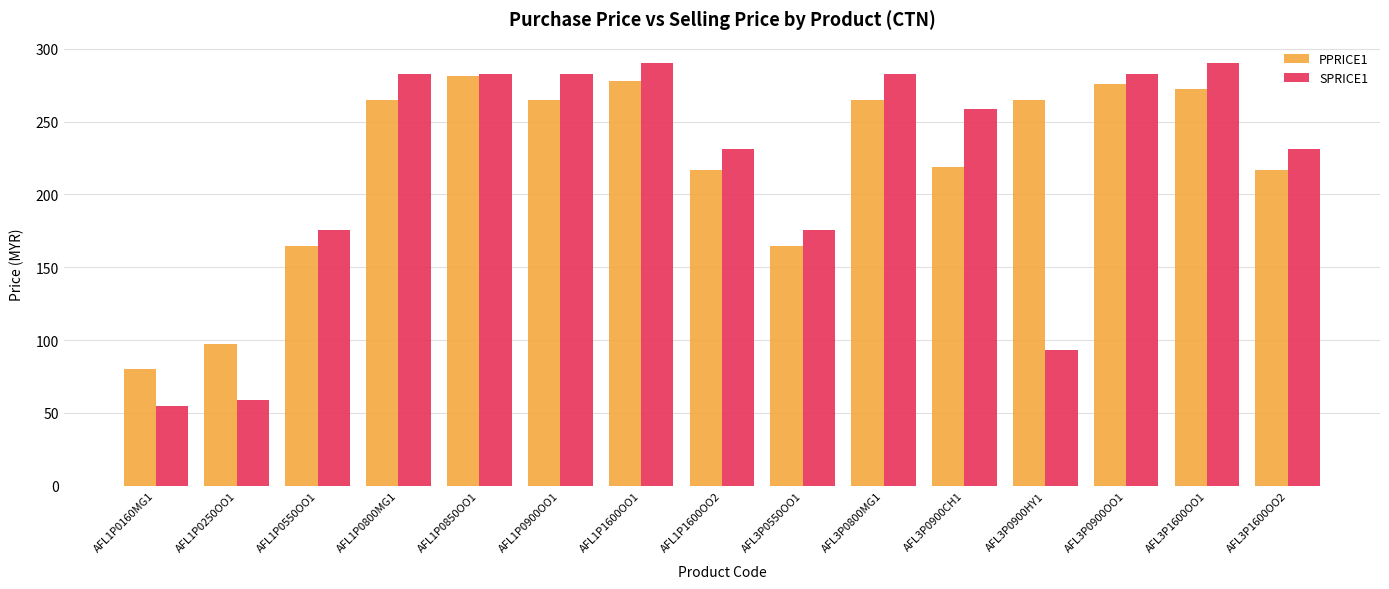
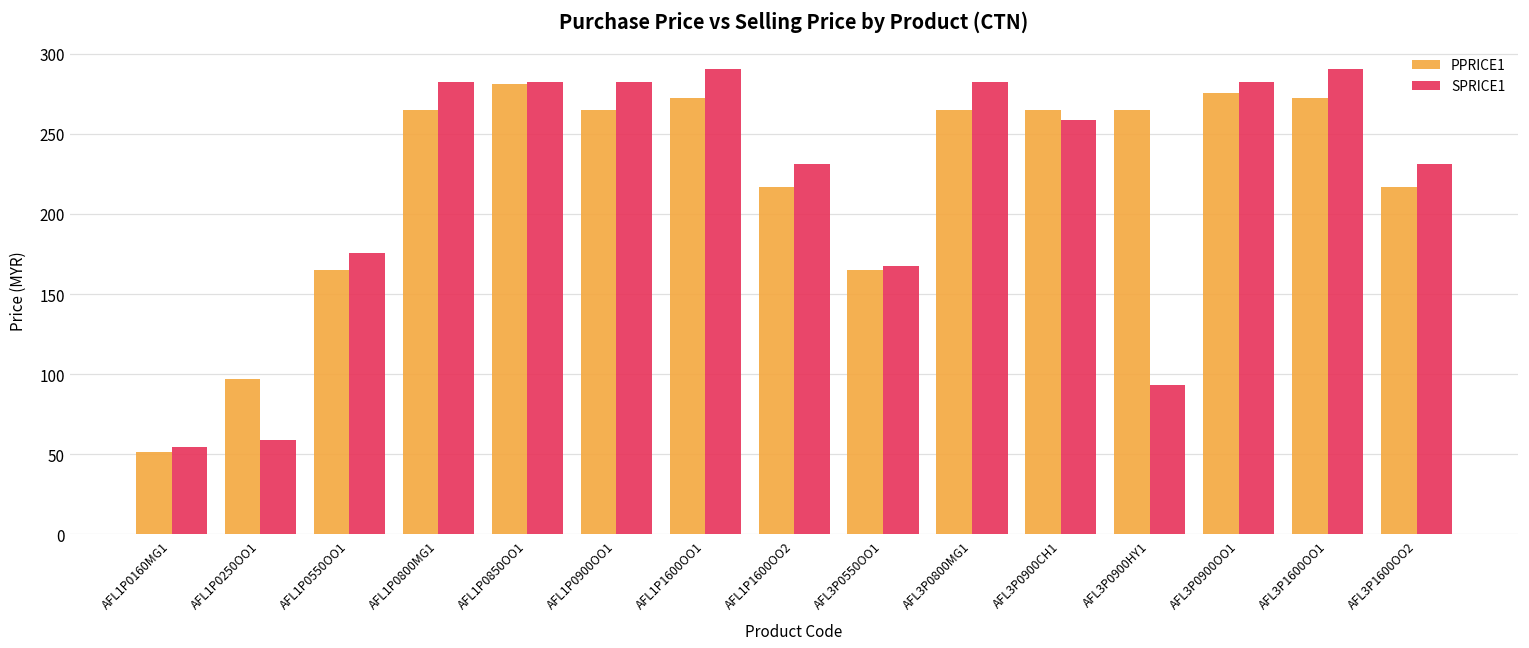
  {
    "PPRICE1": {
-     "AFL1P0160MG1": 80,
+     "AFL1P0160MG1": 51,
      "AFL1P0250OO1": 97,
      "AFL1P0550OO1": 165,
      "AFL1P0800MG1": 265,
      "AFL1P0850OO1": 281,
      "AFL1P0900OO1": 265,
-     "AFL1P1600OO1": 278,
+     "AFL1P1600OO1": 272,
      "AFL1P1600OO2": 217,
      "AFL3P0550OO1": 165,
      "AFL3P0800MG1": 265,
-     "AFL3P0900CH1": 219,
+     "AFL3P0900CH1": 265,
      "AFL3P0900HY1": 265,
      "AFL3P0900OO1": 275,
      "AFL3P1600OO1": 272,
      "AFL3P1600OO2": 217
    },
    "SPRICE1": {
      "AFL1P0160MG1": 55,
      "AFL1P0250OO1": 59,
      "AFL1P0550OO1": 176,
      "AFL1P0800MG1": 283,
      "AFL1P0850OO1": 283,
      "AFL1P0900OO1": 283,
      "AFL1P1600OO1": 290,
      "AFL1P1600OO2": 231,
-     "AFL3P0550OO1": 176,
+     "AFL3P0550OO1": 168,
      "AFL3P0800MG1": 283,
      "AFL3P0900CH1": 259,
      "AFL3P0900HY1": 93,
      "AFL3P0900OO1": 283,
      "AFL3P1600OO1": 290,
      "AFL3P1600OO2": 231
    }
  }
